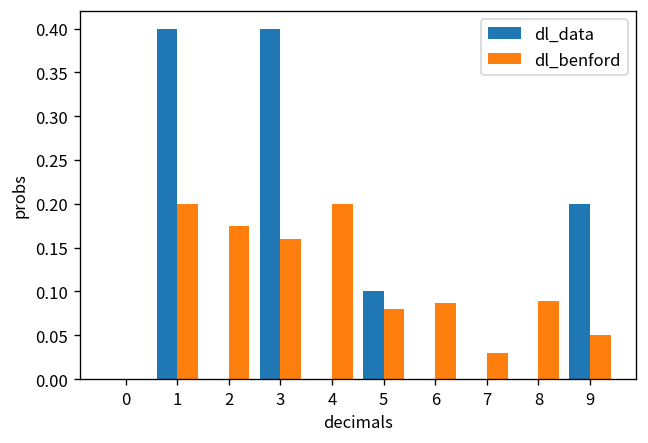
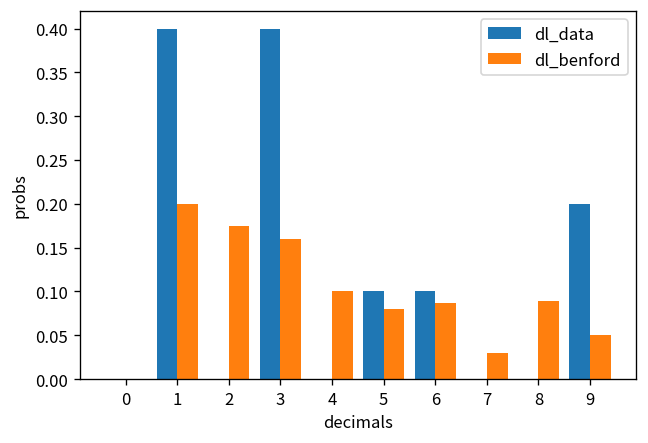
  {
    "dl_data": {
      "0": 0.0,
      "1": 0.4,
      "2": 0.0,
      "3": 0.4,
      "4": 0.0,
      "5": 0.1,
-     "6": 0.0,
+     "6": 0.1,
      "7": 0.0,
      "8": 0.0,
      "9": 0.2
    },
    "dl_benford": {
      "0": 0.0,
      "1": 0.2,
      "2": 0.18,
      "3": 0.16,
-     "4": 0.2,
+     "4": 0.1,
      "5": 0.08,
      "6": 0.09,
      "7": 0.03,
      "8": 0.09,
      "9": 0.05
    }
  }
